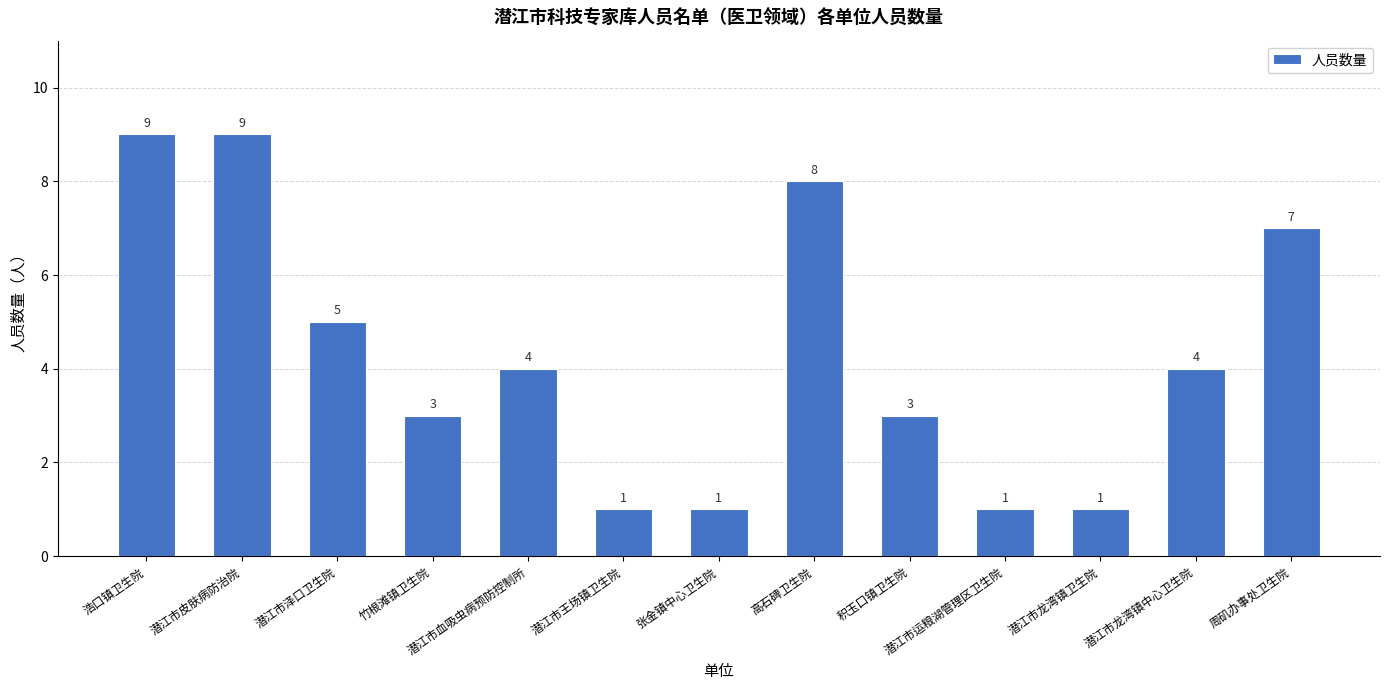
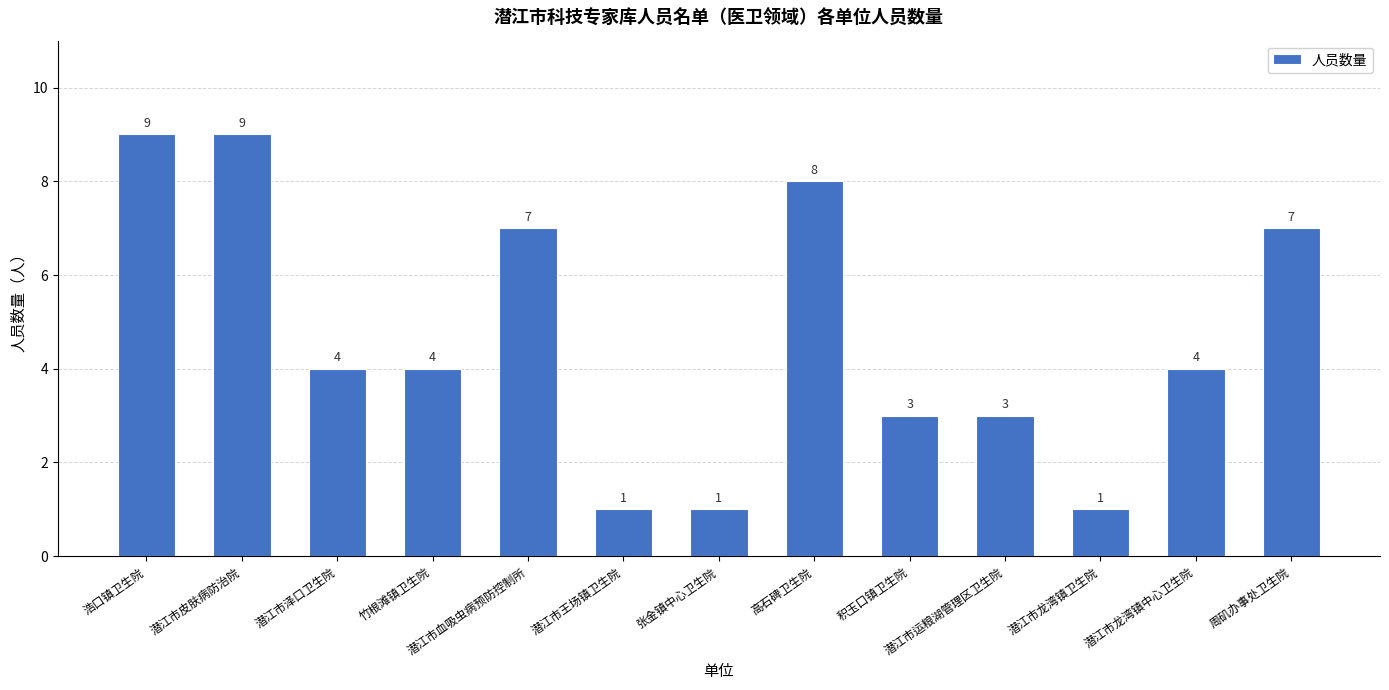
  {
    "浩口镇卫生院": 9,
    "潜江市皮肤病防治院": 9,
-   "潜江市泽口卫生院": 5,
-   "竹根滩镇卫生院": 3,
-   "潜江市血吸虫病预防控制所": 4,
+   "潜江市泽口卫生院": 4,
+   "竹根滩镇卫生院": 4,
+   "潜江市血吸虫病预防控制所": 7,
    "潜江市王场镇卫生院": 1,
    "张金镇中心卫生院": 1,
    "高石碑卫生院": 8,
    "积玉口镇卫生院": 3,
-   "潜江市运粮湖管理区卫生院": 1,
+   "潜江市运粮湖管理区卫生院": 3,
    "潜江市龙湾镇卫生院": 1,
    "潜江市龙湾镇中心卫生院": 4,
    "周矶办事处卫生院": 7
  }
